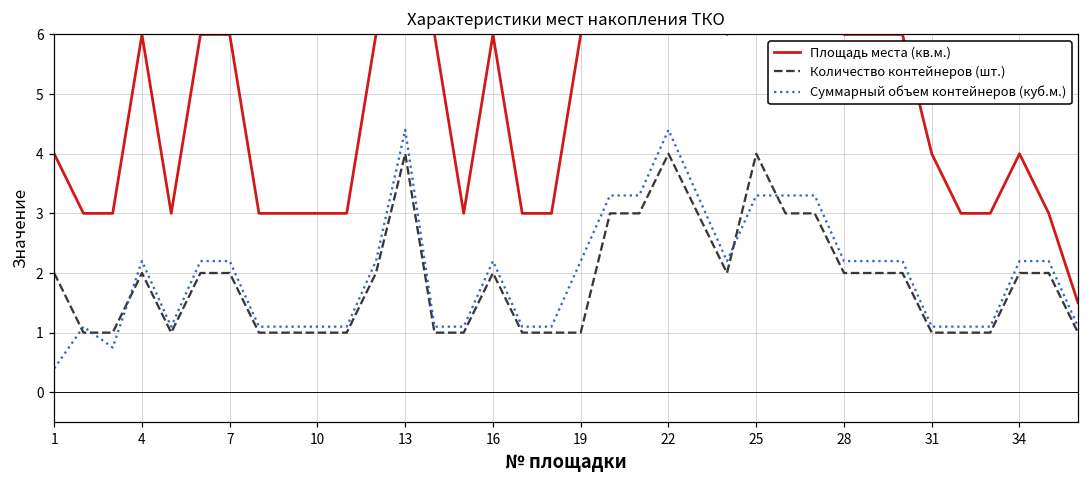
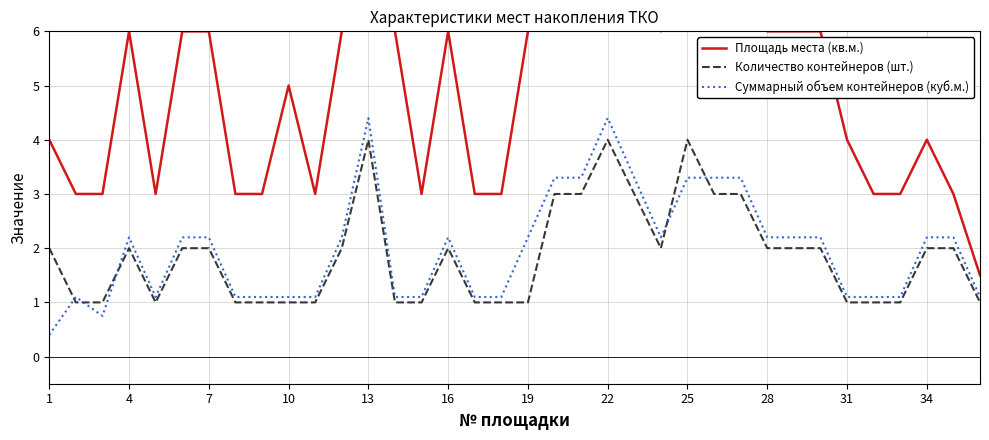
  {
    "Площадь места (кв.м.)": {
      "1": 4,
      "4": 6,
      "7": 6,
-     "10": 3,
+     "10": 5,
      "16": 6,
      "19": 6,
      "28": 6,
      "31": 4,
      "34": 4
    },
    "Количество контейнеров (шт.)": {
      "1": 2,
      "4": 2,
      "7": 2,
      "10": 1,
      "13": 4,
      "16": 2,
      "19": 1,
      "22": 4,
      "25": 4,
      "28": 2,
      "31": 1,
      "34": 2
    },
    "Суммарный объем контейнеров (куб.м.)": {
      "1": 0.4,
      "4": 2.2,
      "7": 2.2,
      "10": 1.1,
      "13": 4.4,
      "16": 2.2,
      "19": 2.2,
      "22": 4.4,
      "25": 3.3,
      "28": 2.2,
      "31": 1.1,
      "34": 2.2
    }
  }
